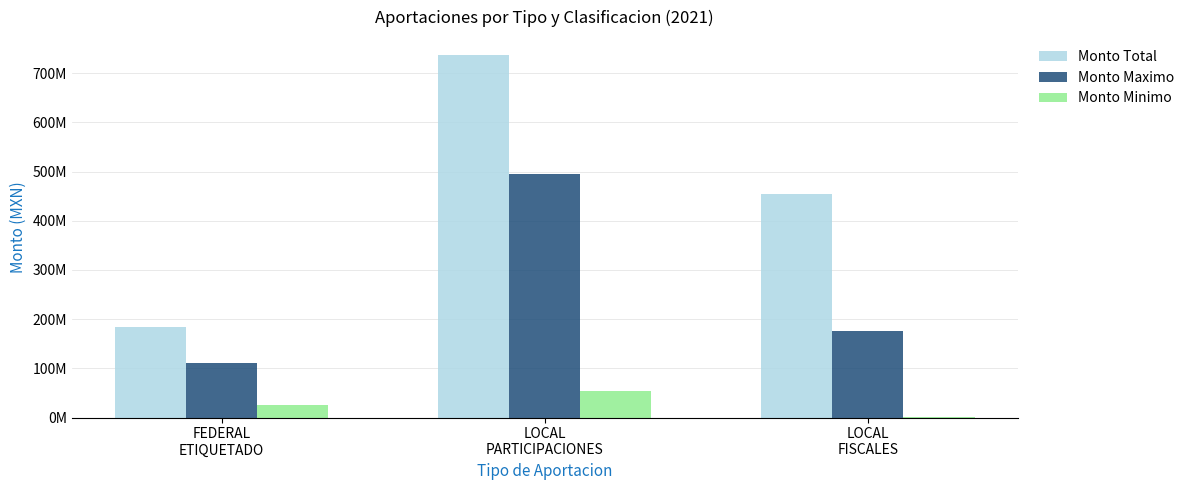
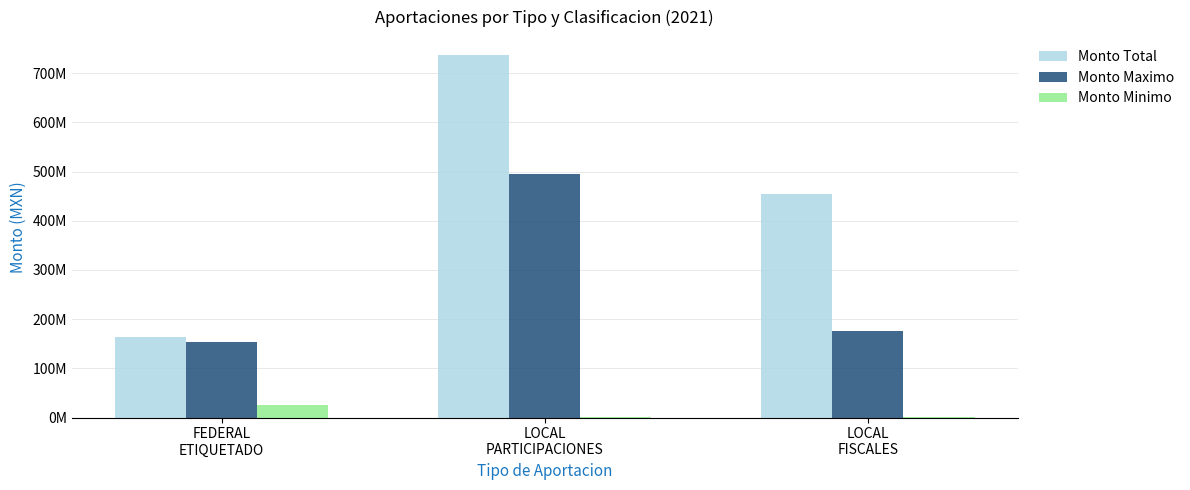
  {
    "Monto Total": {
-     "FEDERAL ETIQUETADO": 180000000,
+     "FEDERAL ETIQUETADO": 160000000,
      "LOCAL PARTICIPACIONES": 740000000,
      "LOCAL FISCALES": 450000000
    },
    "Monto Maximo": {
-     "FEDERAL ETIQUETADO": 110000000,
+     "FEDERAL ETIQUETADO": 150000000,
      "LOCAL PARTICIPACIONES": 490000000,
      "LOCAL FISCALES": 180000000
    },
    "Monto Minimo": {
      "FEDERAL ETIQUETADO": 20000000,
-     "LOCAL PARTICIPACIONES": 50000000
+     "LOCAL PARTICIPACIONES": 0
    }
  }
